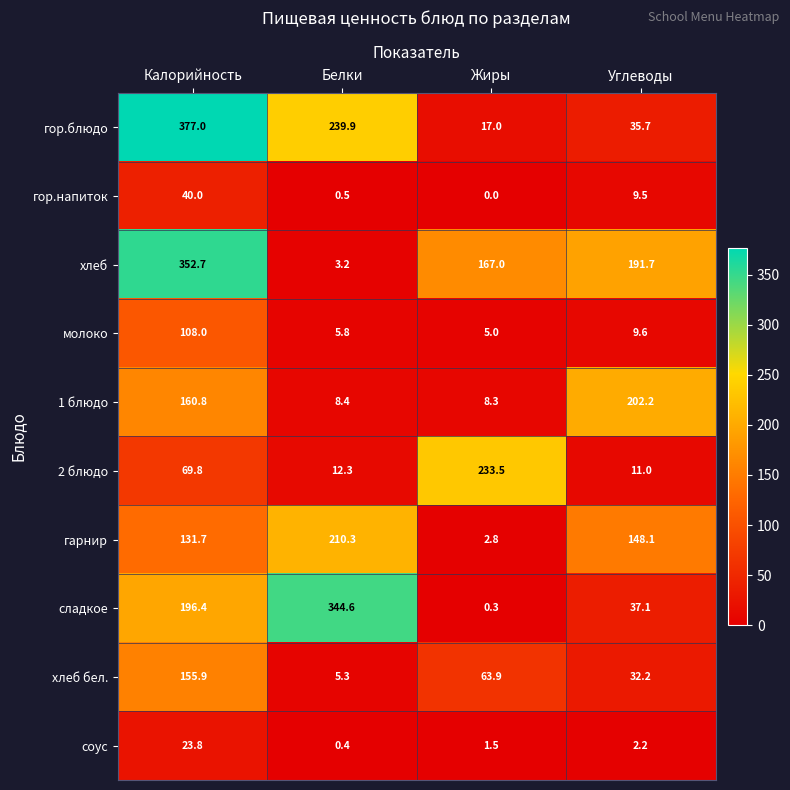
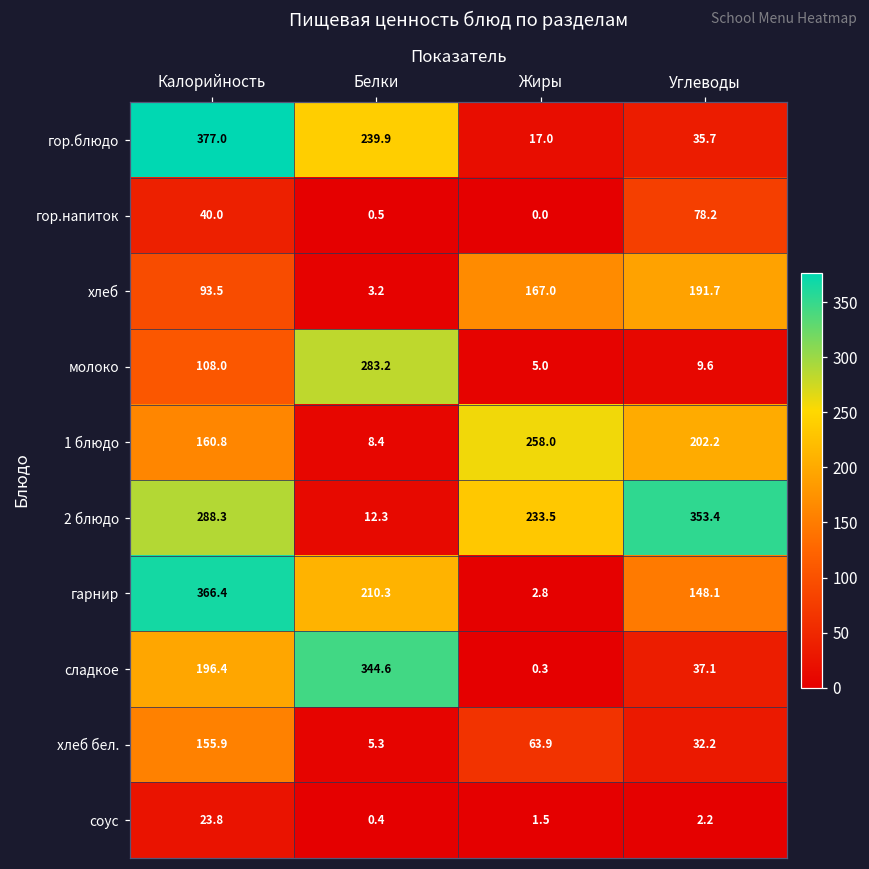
  {
    "гор.блюдо": {
      "Калорийность": 377.0,
      "Белки": 239.9,
      "Жиры": 17.0,
      "Углеводы": 35.7
    },
    "гор.напиток": {
      "Калорийность": 40.0,
      "Белки": 0.5,
      "Жиры": 0.0,
-     "Углеводы": 9.5
+     "Углеводы": 78.2
    },
    "хлеб": {
-     "Калорийность": 352.7,
+     "Калорийность": 93.5,
      "Белки": 3.2,
      "Жиры": 167.0,
      "Углеводы": 191.7
    },
    "молоко": {
      "Калорийность": 108.0,
-     "Белки": 5.8,
+     "Белки": 283.2,
      "Жиры": 5.0,
      "Углеводы": 9.6
    },
    "1 блюдо": {
      "Калорийность": 160.8,
      "Белки": 8.4,
-     "Жиры": 8.3,
+     "Жиры": 258.0,
      "Углеводы": 202.2
    },
    "2 блюдо": {
-     "Калорийность": 69.8,
+     "Калорийность": 288.3,
      "Белки": 12.3,
      "Жиры": 233.5,
-     "Углеводы": 11.0
+     "Углеводы": 353.4
    },
    "гарнир": {
-     "Калорийность": 131.7,
+     "Калорийность": 366.4,
      "Белки": 210.3,
      "Жиры": 2.8,
      "Углеводы": 148.1
    },
    "сладкое": {
      "Калорийность": 196.4,
      "Белки": 344.6,
      "Жиры": 0.3,
      "Углеводы": 37.1
    },
    "хлеб бел.": {
      "Калорийность": 155.9,
      "Белки": 5.3,
      "Жиры": 63.9,
      "Углеводы": 32.2
    },
    "соус": {
      "Калорийность": 23.8,
      "Белки": 0.4,
      "Жиры": 1.5,
      "Углеводы": 2.2
    }
  }
